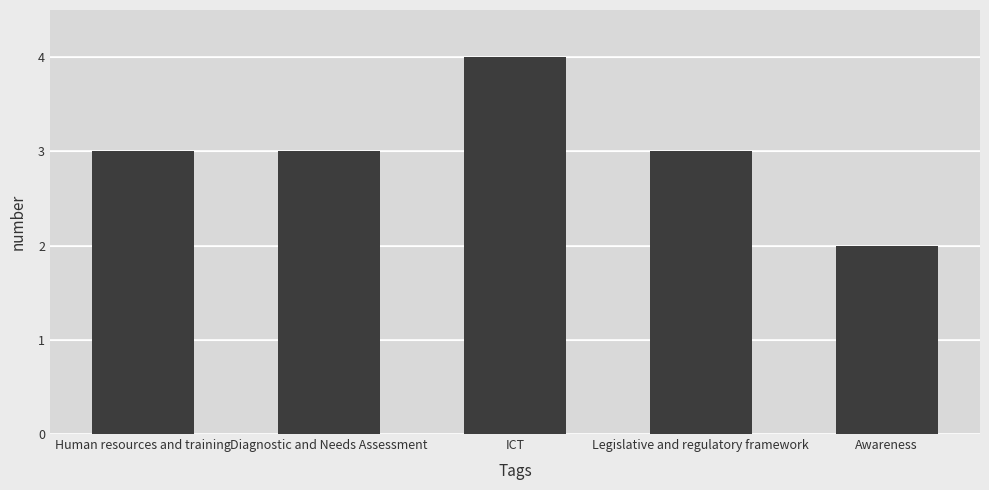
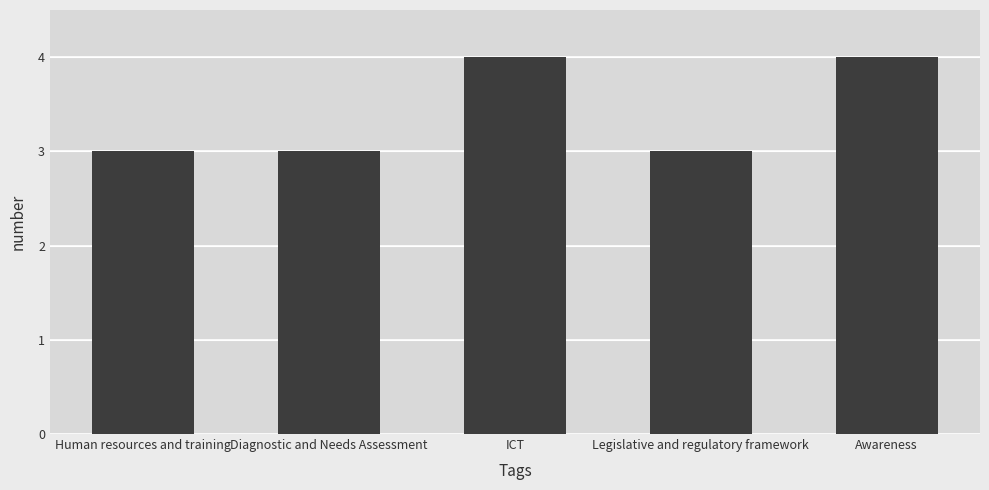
  {
    "Human resources and training": 3,
    "Diagnostic and Needs Assessment": 3,
    "ICT": 4,
    "Legislative and regulatory framework": 3,
-   "Awareness": 2
+   "Awareness": 4
  }
